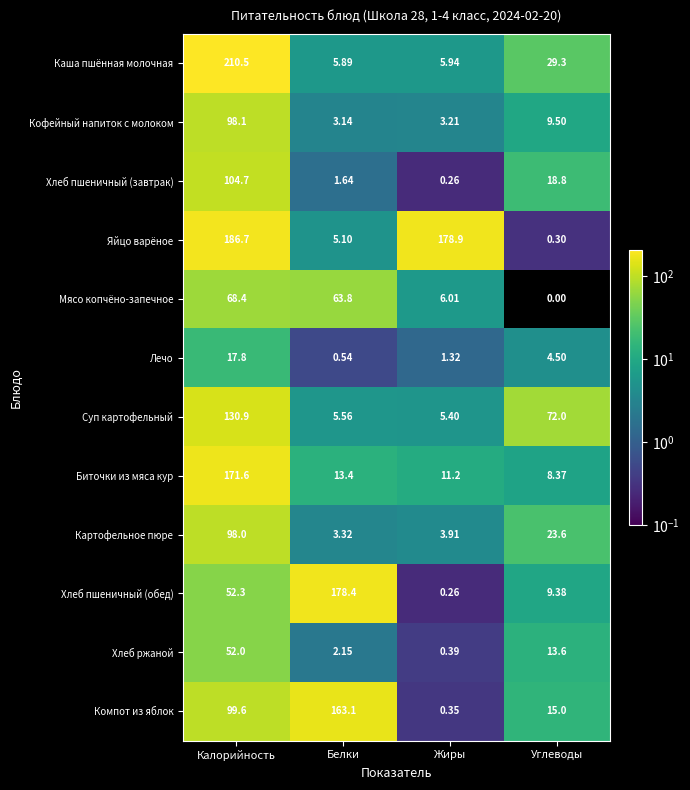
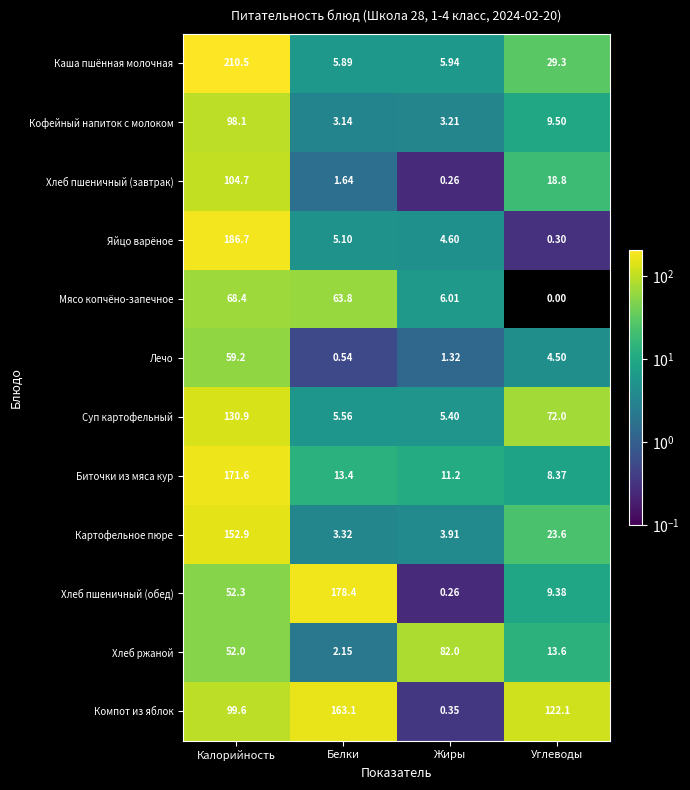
  {
    "Каша пшённая молочная": {
      "Калорийность": 210.5,
      "Белки": 5.89,
      "Жиры": 5.94,
      "Углеводы": 29.3
    },
    "Кофейный напиток с молоком": {
      "Калорийность": 98.1,
      "Белки": 3.14,
      "Жиры": 3.21,
      "Углеводы": 9.50
    },
    "Хлеб пшеничный (завтрак)": {
      "Калорийность": 104.7,
      "Белки": 1.64,
      "Жиры": 0.26,
      "Углеводы": 18.8
    },
    "Яйцо варёное": {
      "Калорийность": 186.7,
      "Белки": 5.10,
-     "Жиры": 178.9,
+     "Жиры": 4.60,
      "Углеводы": 0.30
    },
    "Мясо копчёно-запечное": {
      "Калорийность": 68.4,
      "Белки": 63.8,
      "Жиры": 6.01,
      "Углеводы": 0.00
    },
    "Лечо": {
-     "Калорийность": 17.8,
+     "Калорийность": 59.2,
      "Белки": 0.54,
      "Жиры": 1.32,
      "Углеводы": 4.50
    },
    "Суп картофельный": {
      "Калорийность": 130.9,
      "Белки": 5.56,
      "Жиры": 5.40,
      "Углеводы": 72.0
    },
    "Биточки из мяса кур": {
      "Калорийность": 171.6,
      "Белки": 13.4,
      "Жиры": 11.2,
      "Углеводы": 8.37
    },
    "Картофельное пюре": {
-     "Калорийность": 98.0,
+     "Калорийность": 152.9,
      "Белки": 3.32,
      "Жиры": 3.91,
      "Углеводы": 23.6
    },
    "Хлеб пшеничный (обед)": {
      "Калорийность": 52.3,
      "Белки": 178.4,
      "Жиры": 0.26,
      "Углеводы": 9.38
    },
    "Хлеб ржаной": {
      "Калорийность": 52.0,
      "Белки": 2.15,
-     "Жиры": 0.39,
+     "Жиры": 82.0,
      "Углеводы": 13.6
    },
    "Компот из яблок": {
      "Калорийность": 99.6,
      "Белки": 163.1,
      "Жиры": 0.35,
-     "Углеводы": 15.0
+     "Углеводы": 122.1
    }
  }
